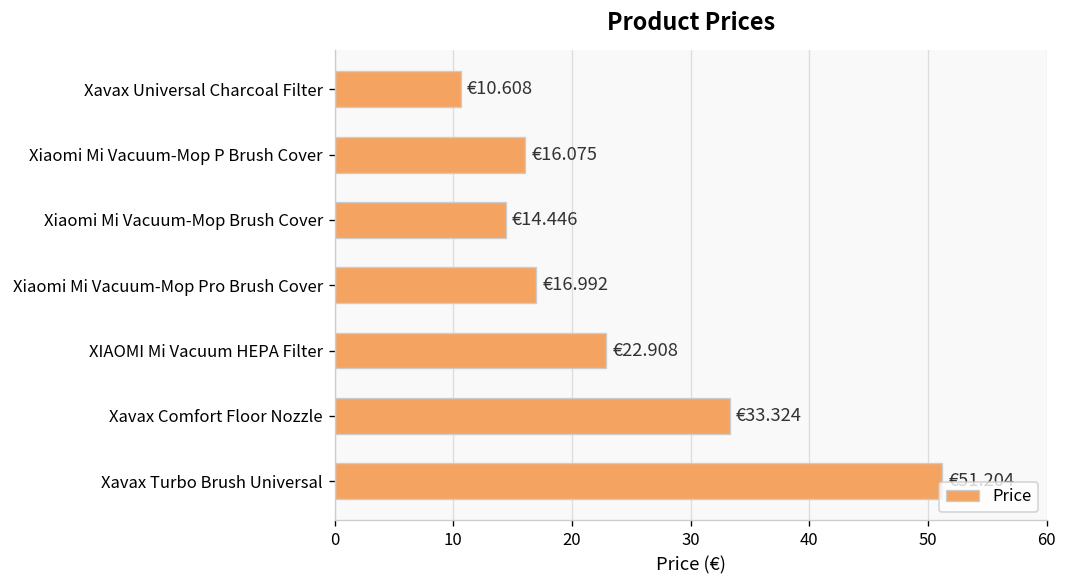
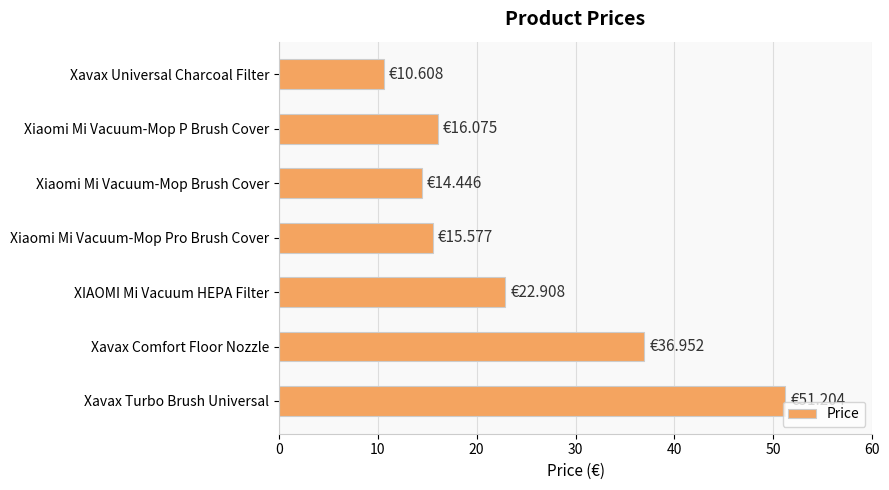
  {
    "Xavax Universal Charcoal Filter": "€10.608",
    "Xiaomi Mi Vacuum-Mop P Brush Cover": "€16.075",
    "Xiaomi Mi Vacuum-Mop Brush Cover": "€14.446",
-   "Xiaomi Mi Vacuum-Mop Pro Brush Cover": "€16.992",
+   "Xiaomi Mi Vacuum-Mop Pro Brush Cover": "€15.577",
    "XIAOMI Mi Vacuum HEPA Filter": "€22.908",
-   "Xavax Comfort Floor Nozzle": "€33.324"
+   "Xavax Comfort Floor Nozzle": "€36.952"
  }
